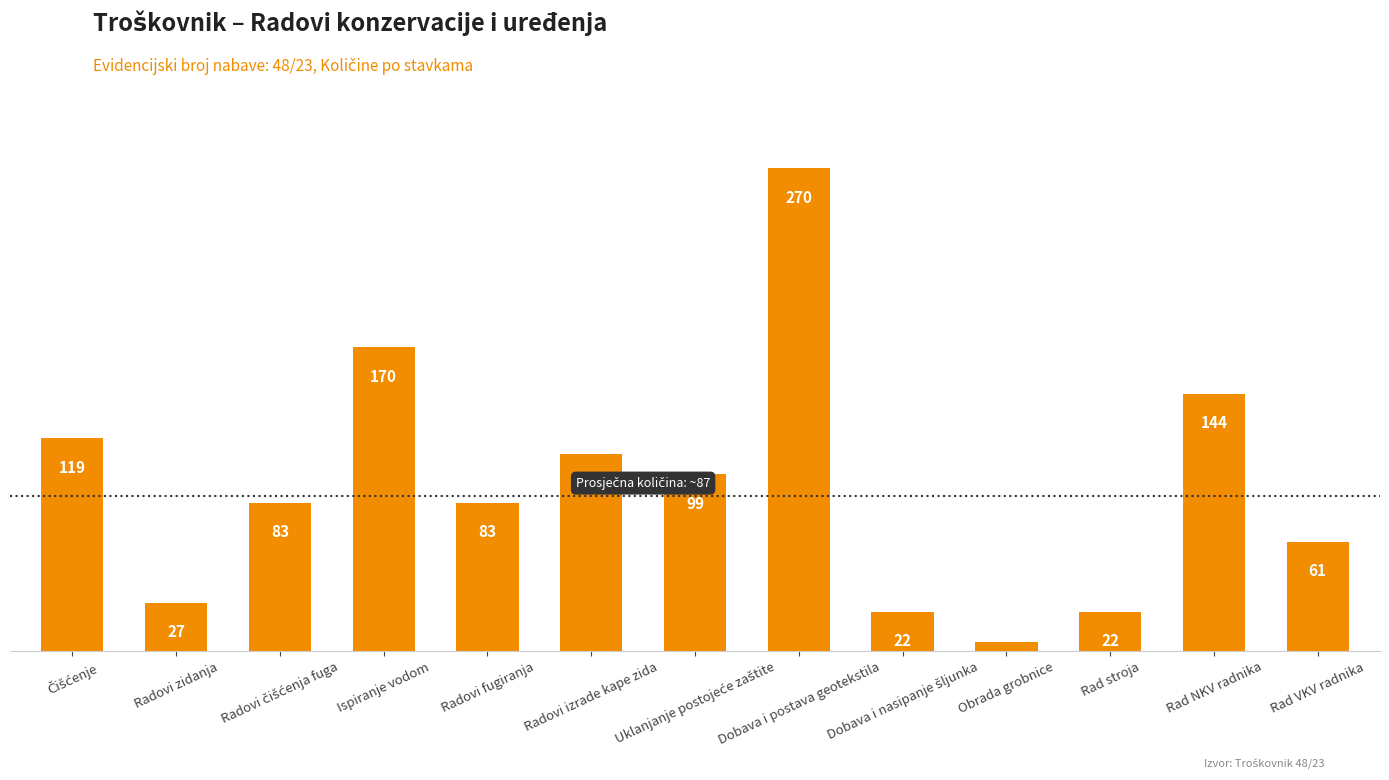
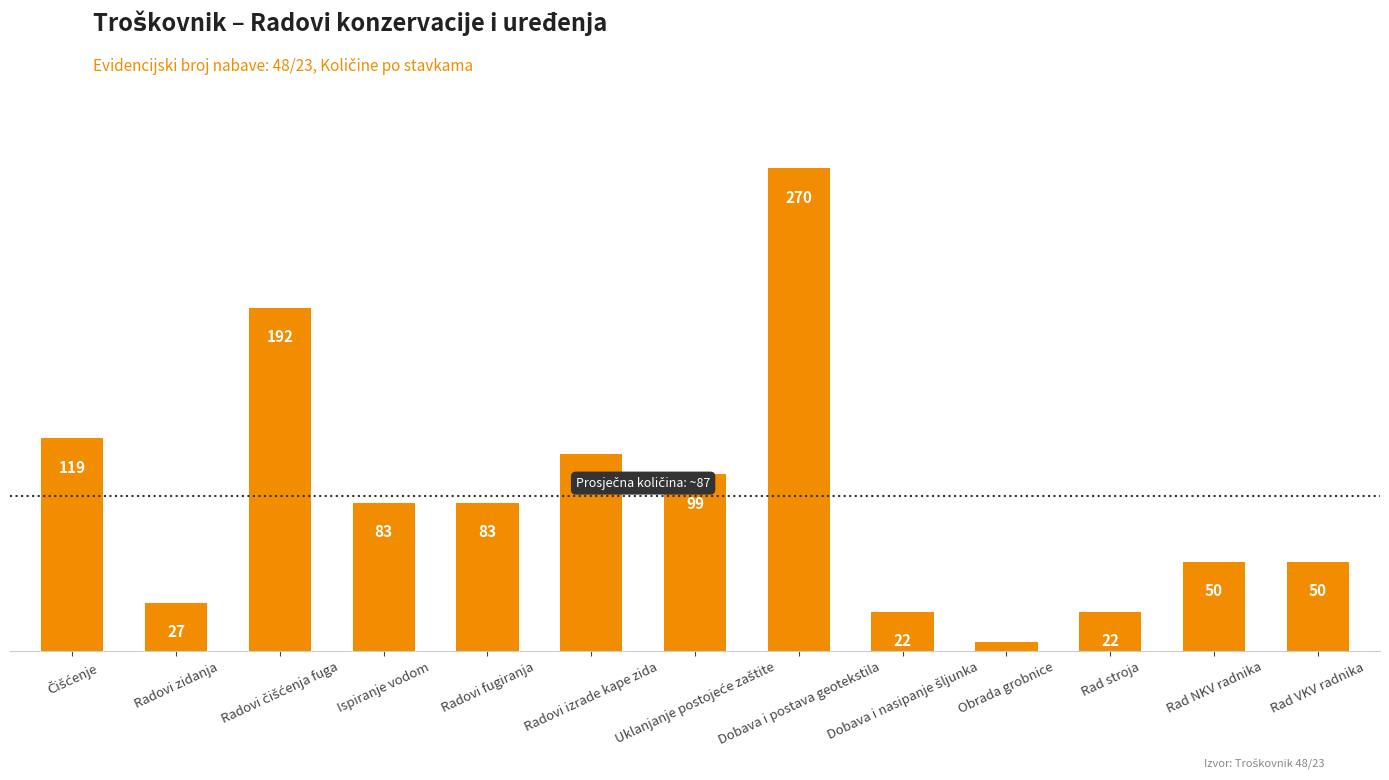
  {
    "Čišćenje": 119,
    "Radovi zidanja": 27,
-   "Radovi čišćenja fuga": 83,
-   "Ispiranje vodom": 170,
+   "Radovi čišćenja fuga": 192,
+   "Ispiranje vodom": 83,
    "Radovi fugiranja": 83,
    "Dobava i postava geotekstila": 270,
    "Dobava i nasipanje šljunka": 22,
    "Rad stroja": 22,
-   "Rad NKV radnika": 144,
-   "Rad VKV radnika": 61
+   "Rad NKV radnika": 50,
+   "Rad VKV radnika": 50
  }
